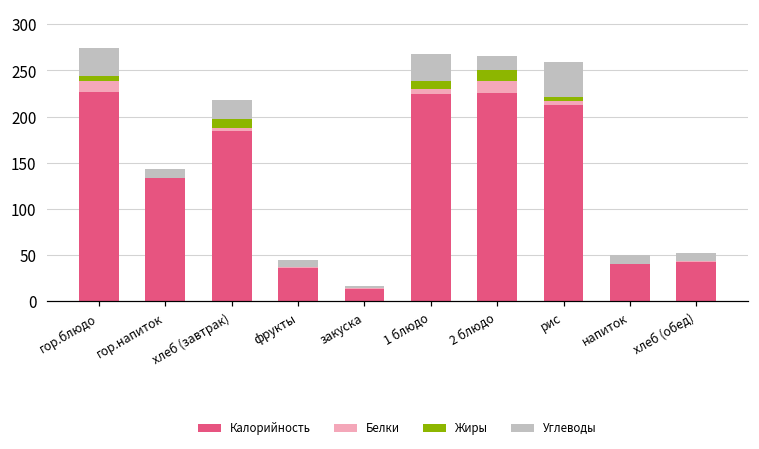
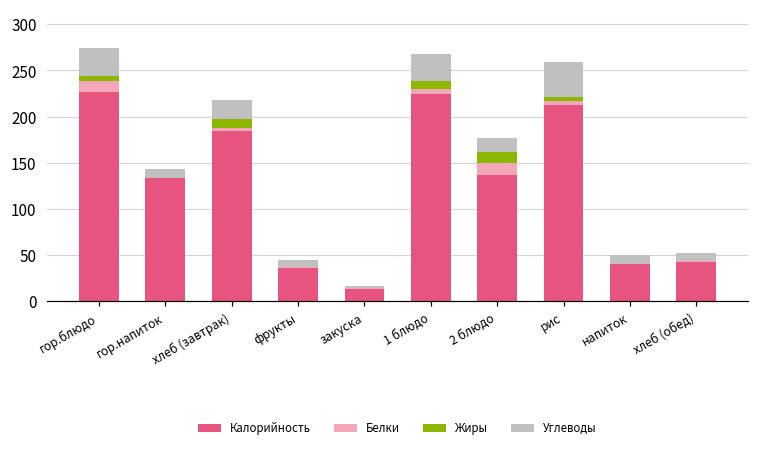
  {
    "Калорийность": {
      "гор.блюдо": 230,
      "гор.напиток": 130,
      "хлеб (завтрак)": 180,
      "фрукты": 40,
      "закуска": 10,
      "1 блюдо": 220,
-     "2 блюдо": 230,
+     "2 блюдо": 140,
      "рис": 210,
      "напиток": 40,
      "хлеб (обед)": 40
    },
    "Жиры": {
      "гор.блюдо": 10,
      "гор.напиток": 0,
      "хлеб (завтрак)": 10,
      "1 блюдо": 10,
      "2 блюдо": 10,
      "рис": 0,
      "напиток": 0
    }
  }
